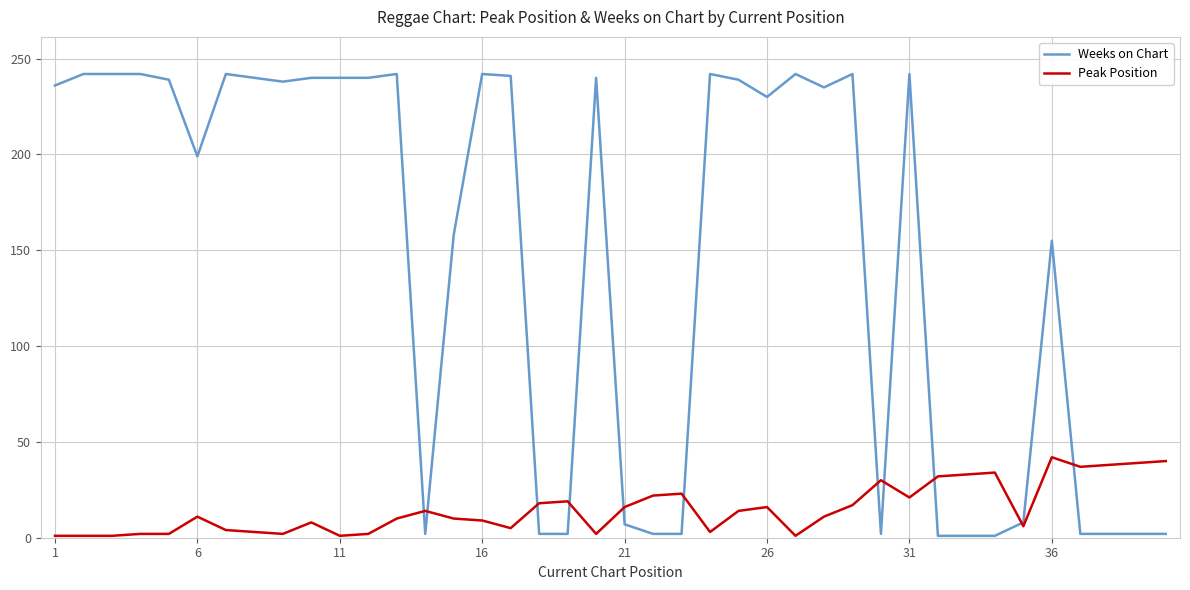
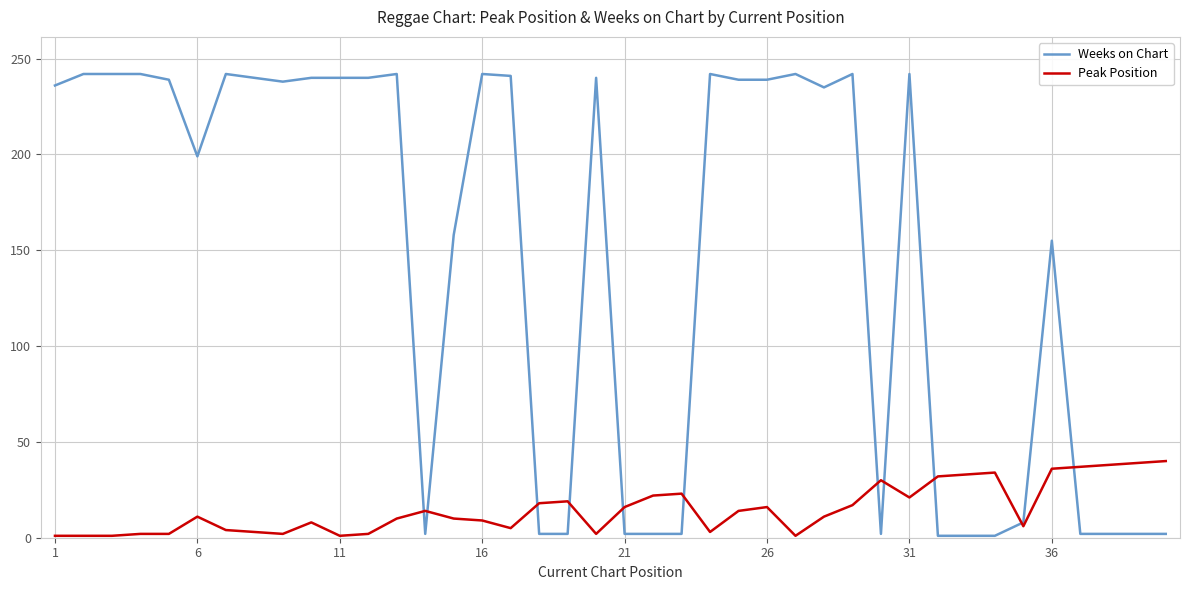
  {
    "Weeks on Chart": {
      "1": 236,
      "6": 199,
      "11": 240,
      "16": 242,
-     "21": 7,
-     "26": 230,
+     "21": 2,
+     "26": 239,
      "31": 242,
      "36": 155
    },
    "Peak Position": {
      "1": 1,
      "6": 11,
      "11": 1,
      "16": 9,
      "21": 16,
      "26": 16,
      "31": 21,
-     "36": 42
+     "36": 36
    }
  }
